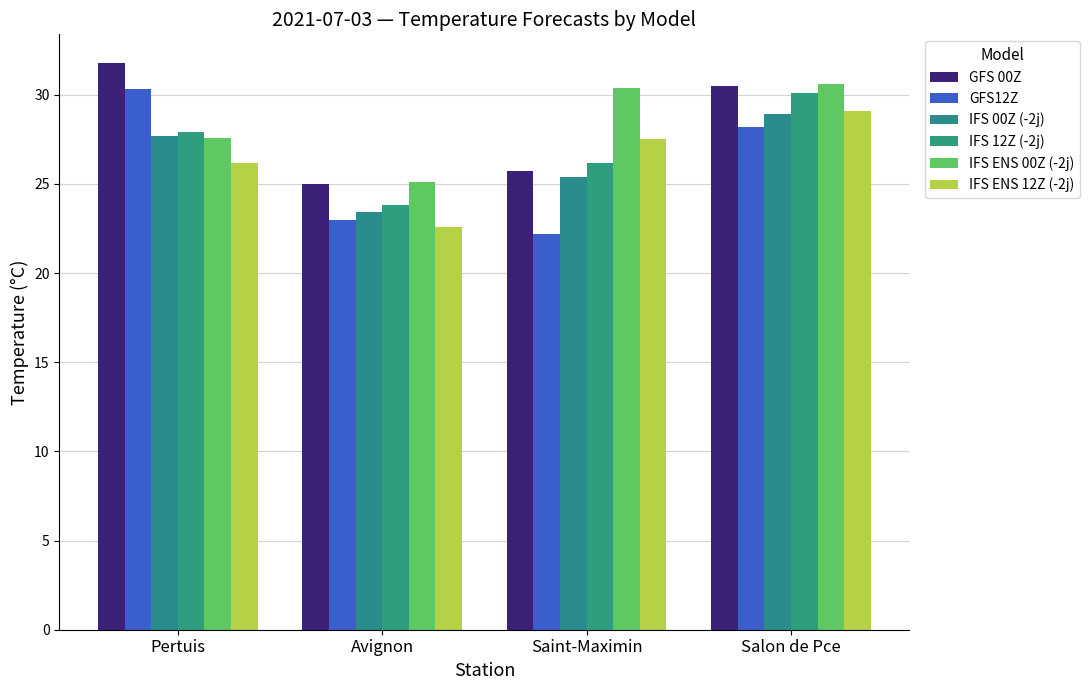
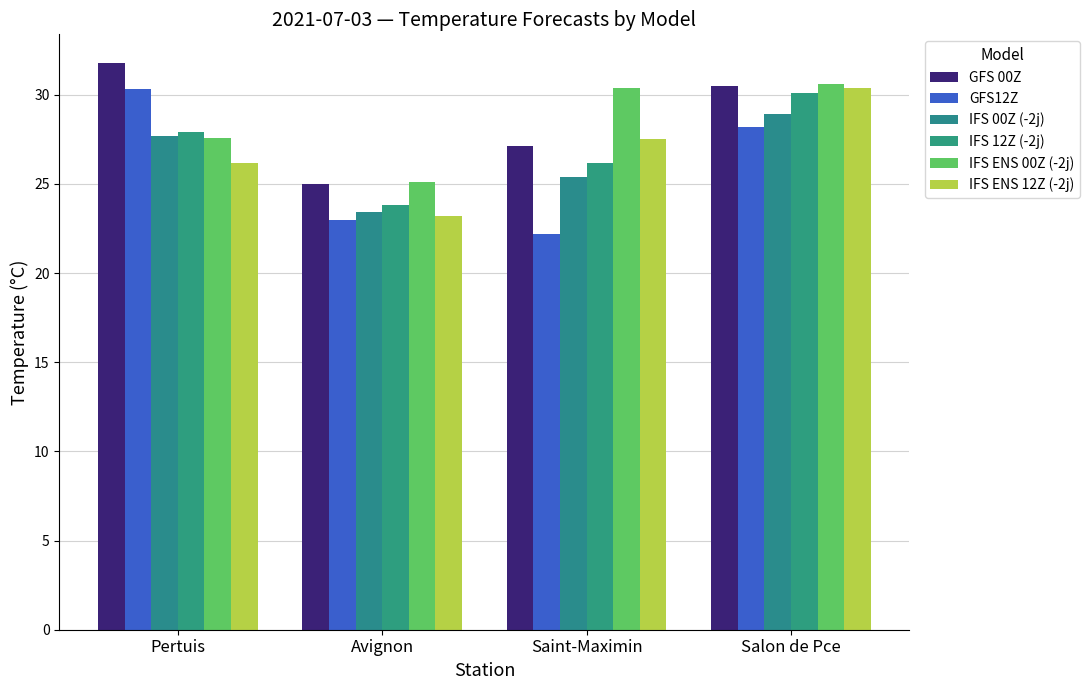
  {
    "GFS 00Z": {
      "Pertuis": 31.8,
      "Avignon": 25.0,
-     "Saint-Maximin": 25.7,
+     "Saint-Maximin": 27.1,
      "Salon de Pce": 30.5
    },
    "GFS12Z": {
      "Pertuis": 30.3,
      "Avignon": 23.0,
      "Saint-Maximin": 22.2,
      "Salon de Pce": 28.2
    },
    "IFS ENS 00Z (-2j)": {
      "Pertuis": 27.6,
      "Avignon": 25.1,
      "Saint-Maximin": 30.4,
      "Salon de Pce": 30.6
    },
    "IFS ENS 12Z (-2j)": {
      "Pertuis": 26.2,
-     "Avignon": 22.6,
+     "Avignon": 23.2,
      "Saint-Maximin": 27.5,
-     "Salon de Pce": 29.1
+     "Salon de Pce": 30.4
    }
  }
